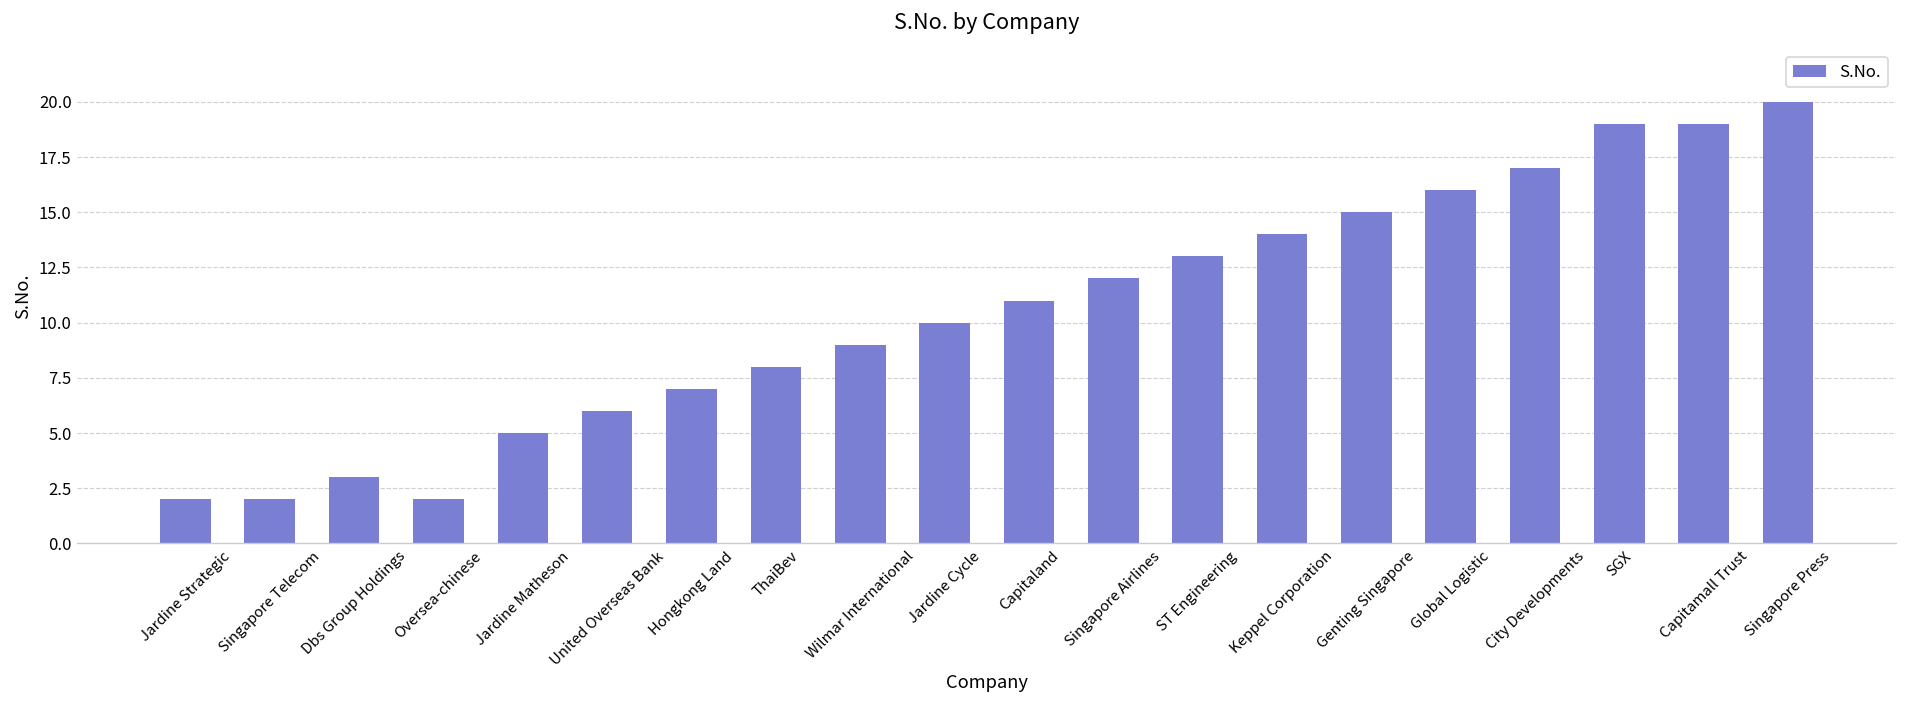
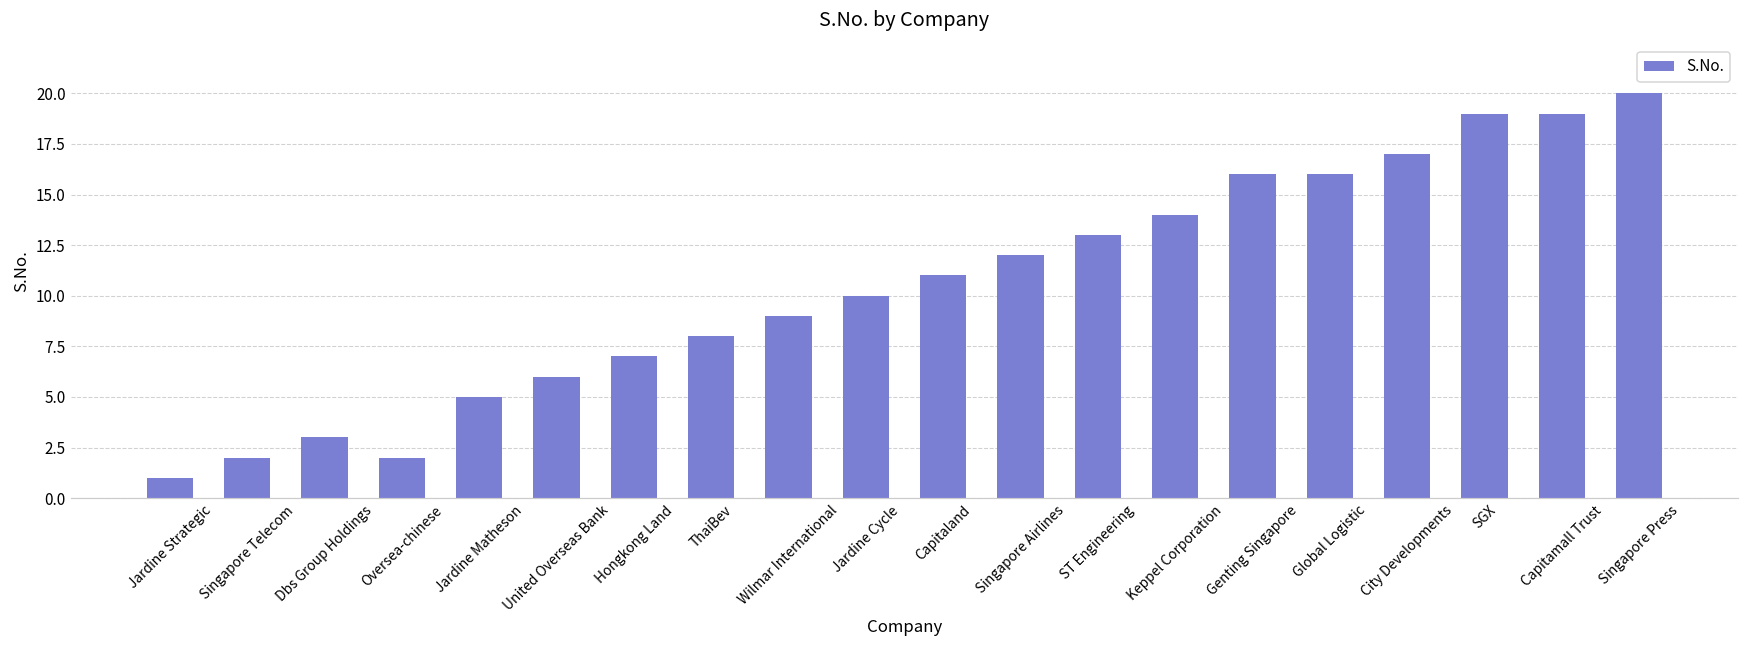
  {
-   "Jardine Strategic": 2,
+   "Jardine Strategic": 1,
    "Singapore Telecom": 2,
    "Dbs Group Holdings": 3,
    "Oversea-chinese": 2,
    "Jardine Matheson": 5,
    "United Overseas Bank": 6,
    "Hongkong Land": 7,
    "ThaiBev": 8,
    "Wilmar International": 9,
    "Jardine Cycle": 10,
    "Capitaland": 11,
    "Singapore Airlines": 12,
    "ST Engineering": 13,
    "Keppel Corporation": 14,
-   "Genting Singapore": 15,
+   "Genting Singapore": 16,
    "Global Logistic": 16,
    "City Developments": 17,
    "SGX": 19,
    "Capitamall Trust": 19,
    "Singapore Press": 20
  }
